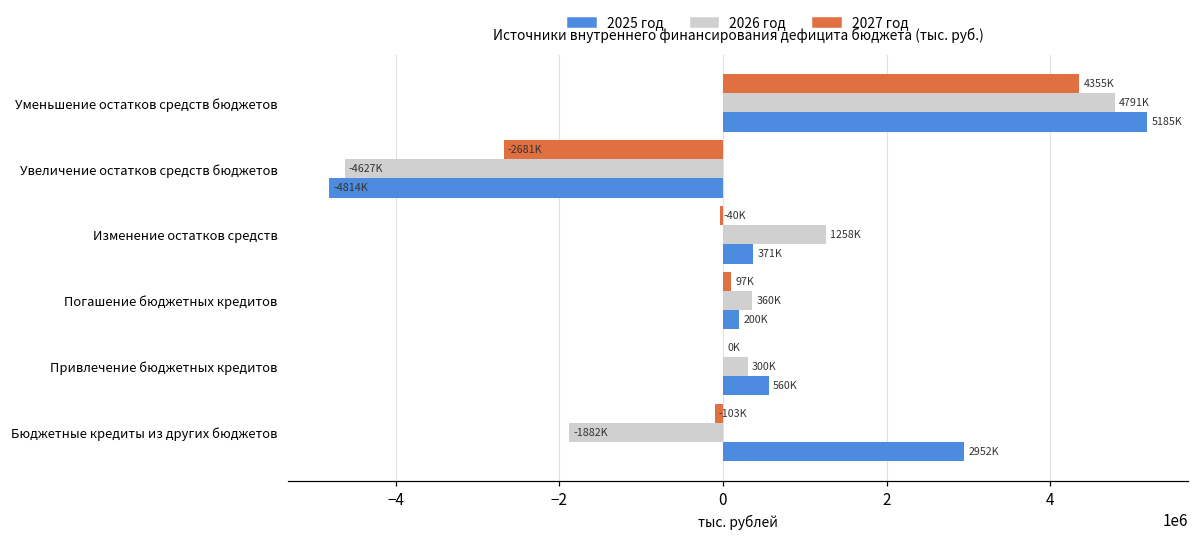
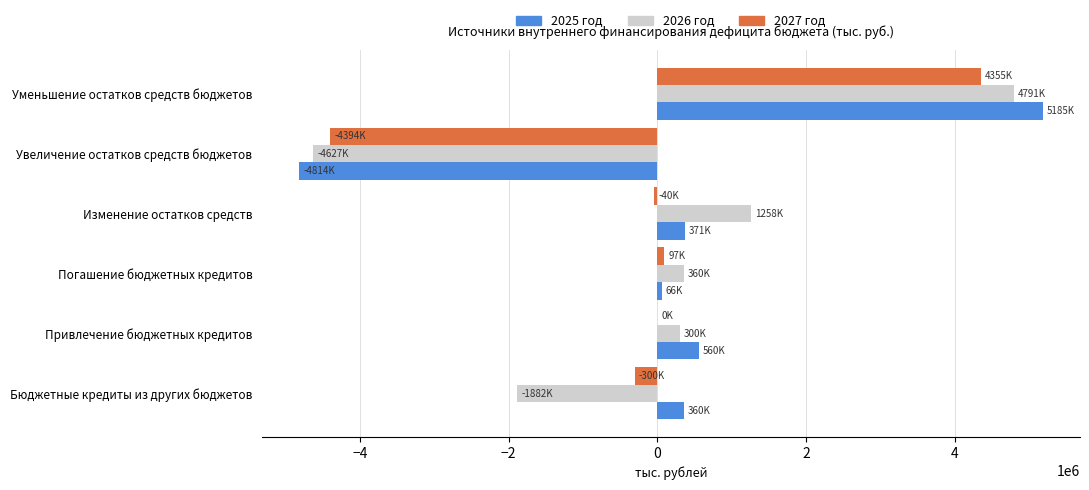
  {
    "2025 год": {
      "Уменьшение остатков средств бюджетов": "5185K",
      "Увеличение остатков средств бюджетов": "-4814K",
      "Изменение остатков средств": "371K",
-     "Погашение бюджетных кредитов": "200K",
+     "Погашение бюджетных кредитов": "66K",
      "Привлечение бюджетных кредитов": "560K",
-     "Бюджетные кредиты из других бюджетов": "2952K"
+     "Бюджетные кредиты из других бюджетов": "360K"
    },
    "2026 год": {
      "Уменьшение остатков средств бюджетов": "4791K",
      "Увеличение остатков средств бюджетов": "-4627K",
      "Изменение остатков средств": "1258K",
      "Погашение бюджетных кредитов": "360K",
      "Привлечение бюджетных кредитов": "300K",
      "Бюджетные кредиты из других бюджетов": "-1882K"
    },
    "2027 год": {
      "Уменьшение остатков средств бюджетов": "4355K",
-     "Увеличение остатков средств бюджетов": "-2681K",
+     "Увеличение остатков средств бюджетов": "-4394K",
      "Изменение остатков средств": "-40K",
      "Погашение бюджетных кредитов": "97K",
      "Привлечение бюджетных кредитов": "0K",
-     "Бюджетные кредиты из других бюджетов": "-103K"
+     "Бюджетные кредиты из других бюджетов": "-300K"
    }
  }
